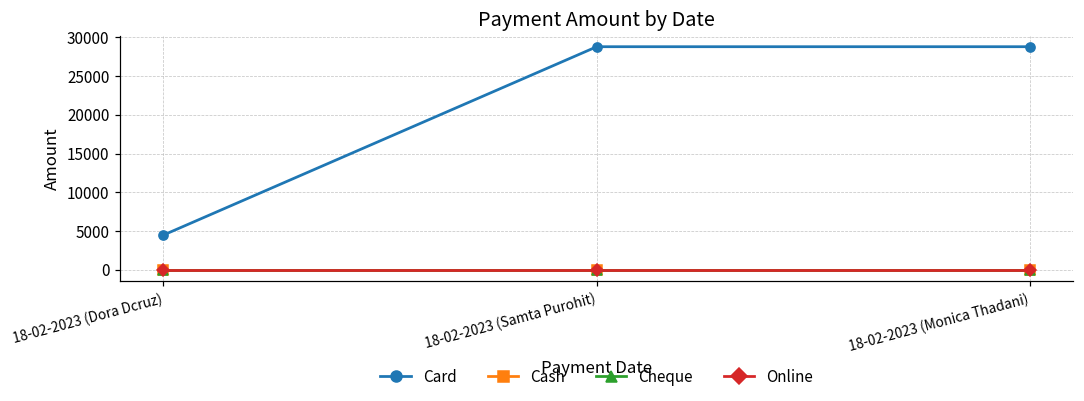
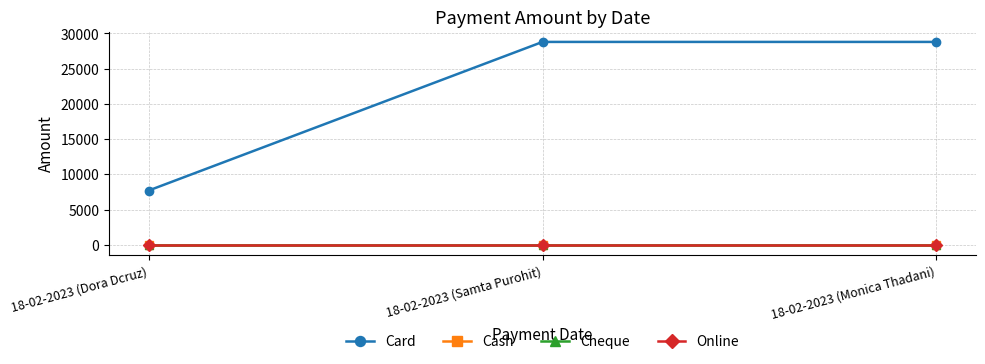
  {
    "Card": {
-     "18-02-2023 (Dora Dcruz)": 5000,
+     "18-02-2023 (Dora Dcruz)": 8000,
      "18-02-2023 (Samta Purohit)": 29000,
      "18-02-2023 (Monica Thadani)": 29000
    },
    "Online": {
      "18-02-2023 (Dora Dcruz)": 0,
      "18-02-2023 (Samta Purohit)": 0,
      "18-02-2023 (Monica Thadani)": 0
    }
  }
